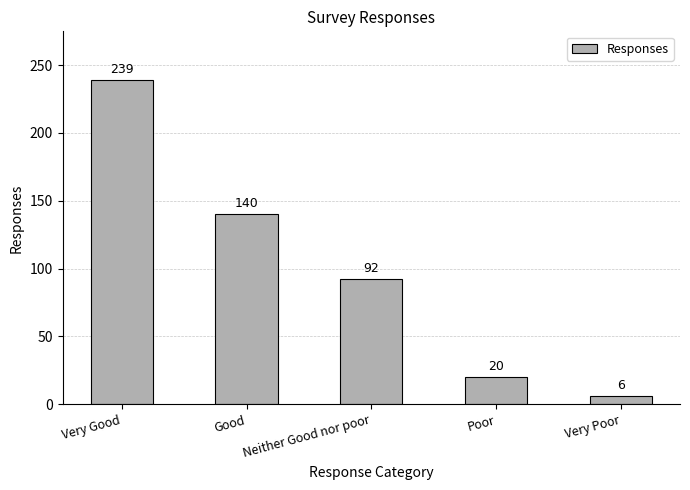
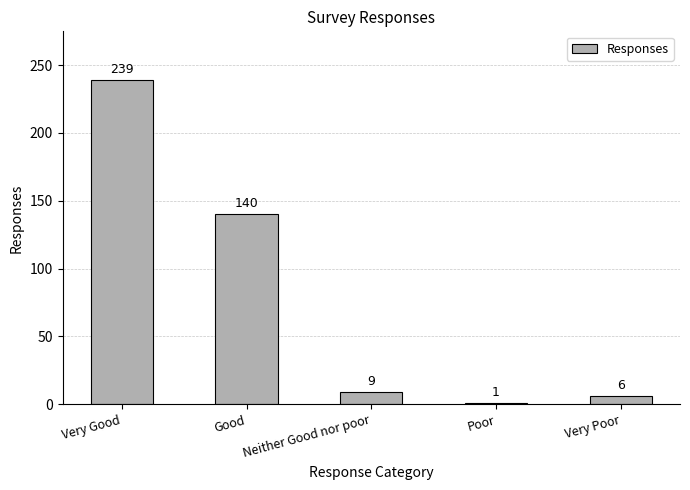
  {
    "Very Good": 239,
    "Good": 140,
-   "Neither Good nor poor": 92,
-   "Poor": 20,
+   "Neither Good nor poor": 9,
+   "Poor": 1,
    "Very Poor": 6
  }
